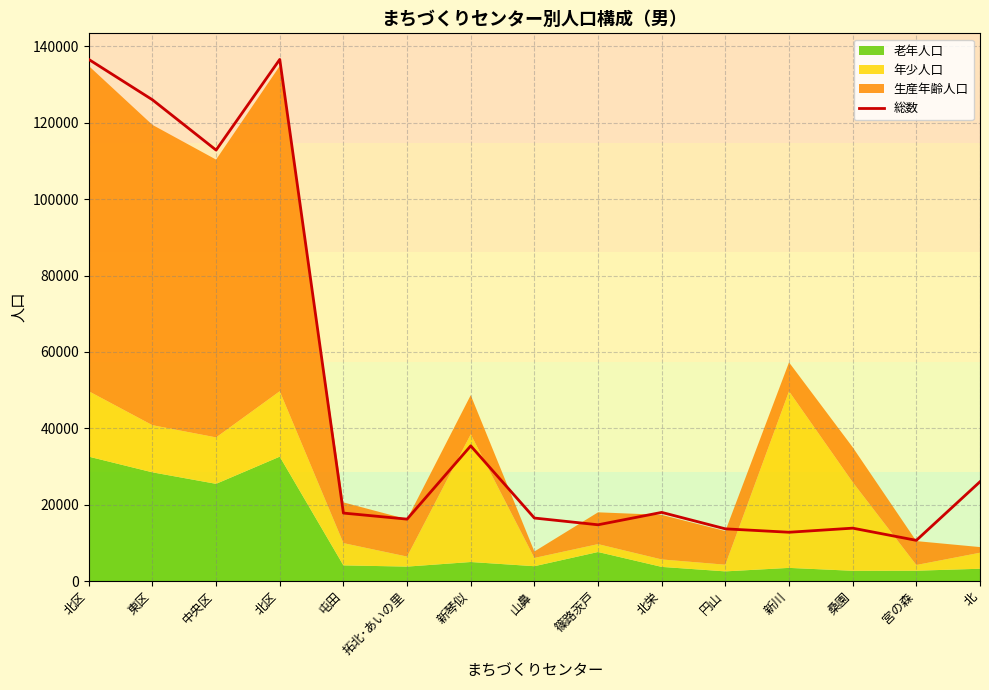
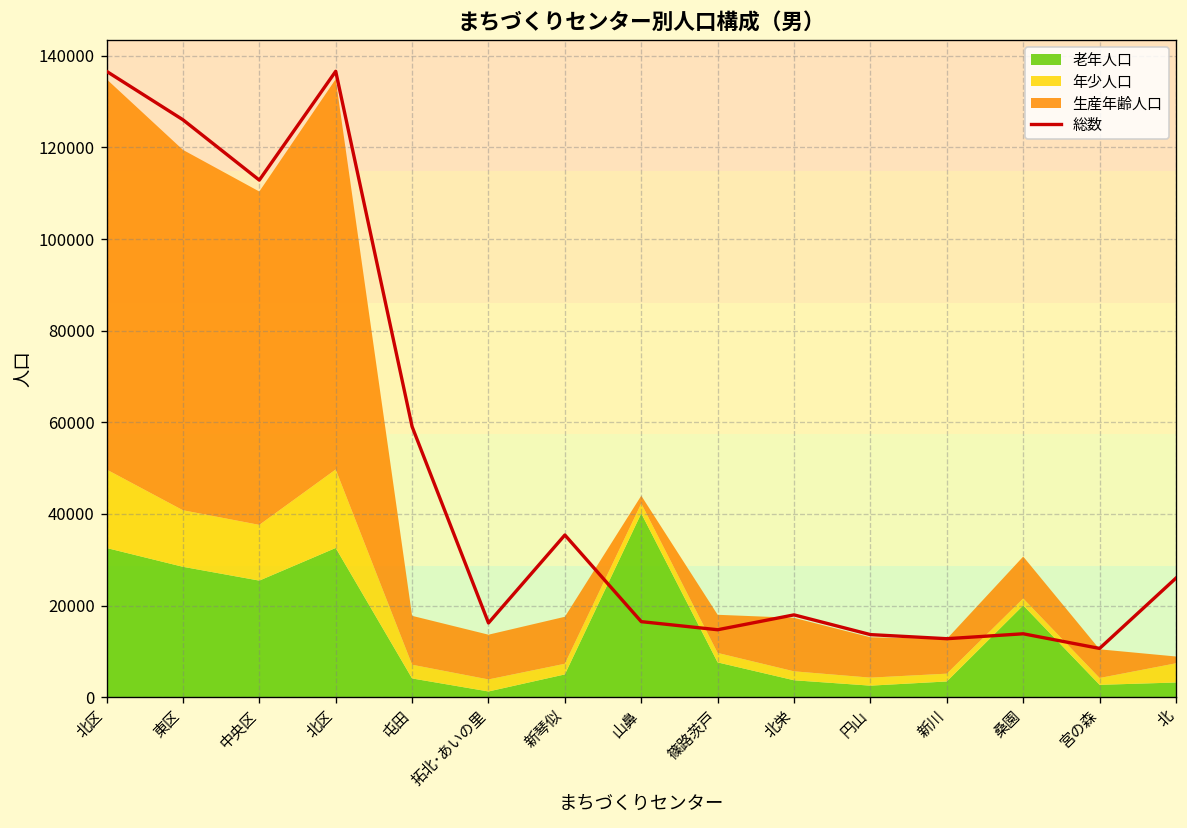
  {
    "総数": {
      "東区": 126000,
      "中央区": 113000,
-     "屯田": 18000,
+     "屯田": 59000,
      "新琴似": 35000,
      "山鼻": 17000,
      "篠路茨戸": 15000,
      "桑園": 14000,
      "北": 26000
    },
    "老年人口": {
      "東区": 28000,
      "中央区": 25000,
      "屯田": 4000,
-     "拓北･あいの里": 4000,
+     "拓北･あいの里": 1000,
      "新琴似": 5000,
-     "山鼻": 4000,
+     "山鼻": 40000,
      "篠路茨戸": 8000,
      "北栄": 4000,
      "円山": 3000,
      "新川": 3000,
-     "桑園": 3000,
+     "桑園": 20000,
      "宮の森": 3000,
      "北": 3000
    },
    "年少人口": {
      "東区": 12000,
      "中央区": 12000,
-     "屯田": 6000,
+     "屯田": 3000,
      "拓北･あいの里": 3000,
-     "新琴似": 33000,
+     "新琴似": 2000,
      "山鼻": 2000,
      "篠路茨戸": 2000,
      "北栄": 2000,
      "円山": 2000,
-     "新川": 46000,
-     "桑園": 23000,
+     "新川": 2000,
+     "桑園": 2000,
      "宮の森": 1000,
      "北": 4000
    },
    "生産年齢人口": {
      "東区": 79000,
      "中央区": 73000,
      "屯田": 11000,
      "新琴似": 10000,
      "山鼻": 2000,
      "篠路茨戸": 8000,
      "桑園": 9000,
      "北": 1000
    }
  }
